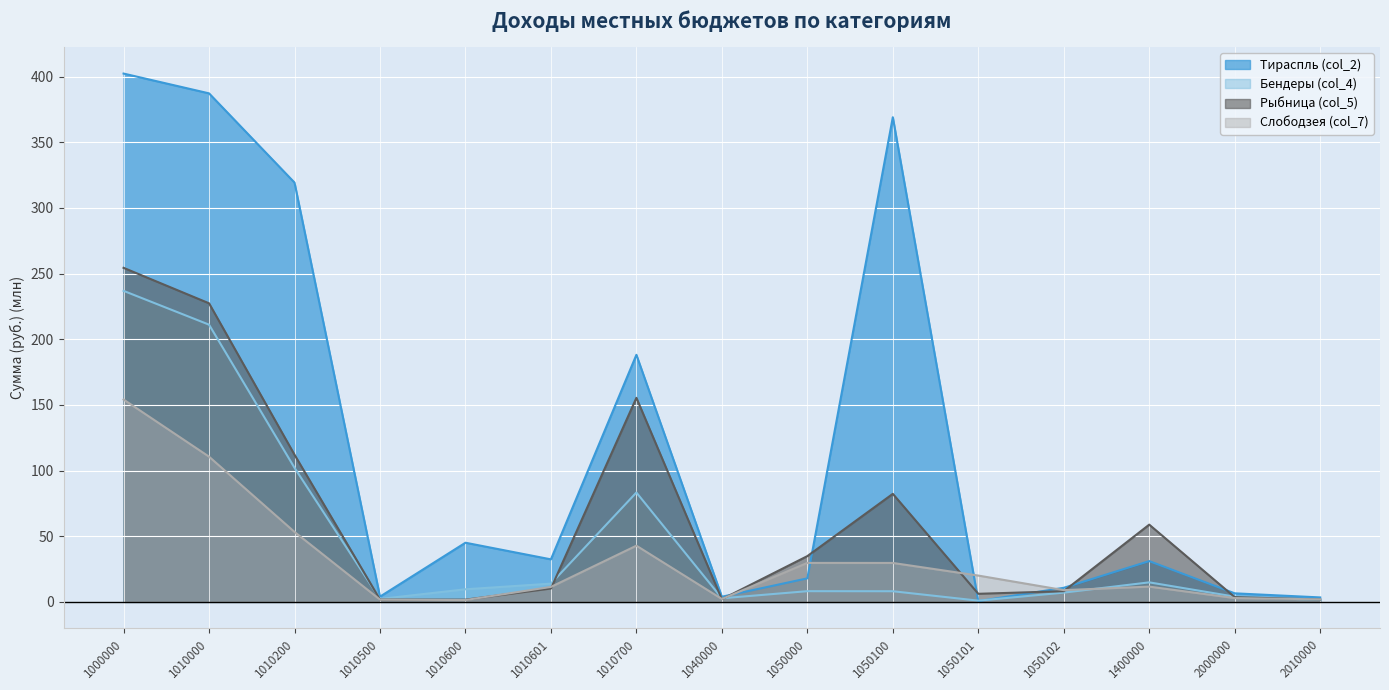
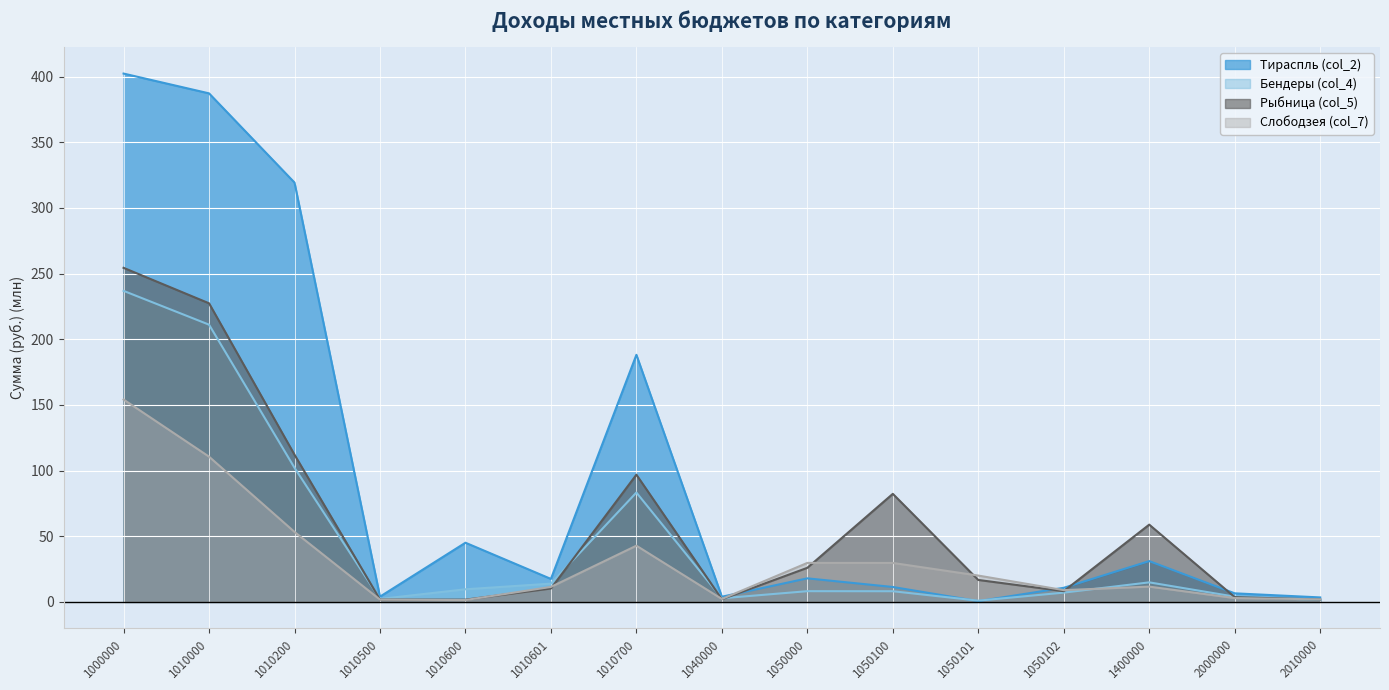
  {
    "Тираспль (col_2)": {
      "1000000": 402,
      "1010000": 387,
      "1010200": 319,
      "1010600": 45,
-     "1010601": 32,
+     "1010601": 17,
      "1010700": 188,
      "1050000": 18,
-     "1050100": 369,
+     "1050100": 11,
      "1400000": 31,
      "2000000": 7
    },
    "Рыбница (col_5)": {
      "1000000": 254,
      "1010000": 227,
      "1010200": 112,
-     "1010700": 155,
-     "1050000": 35,
+     "1010700": 97,
+     "1050000": 26,
      "1050100": 82,
-     "1050101": 6,
+     "1050101": 17,
      "1400000": 59
    }
  }
